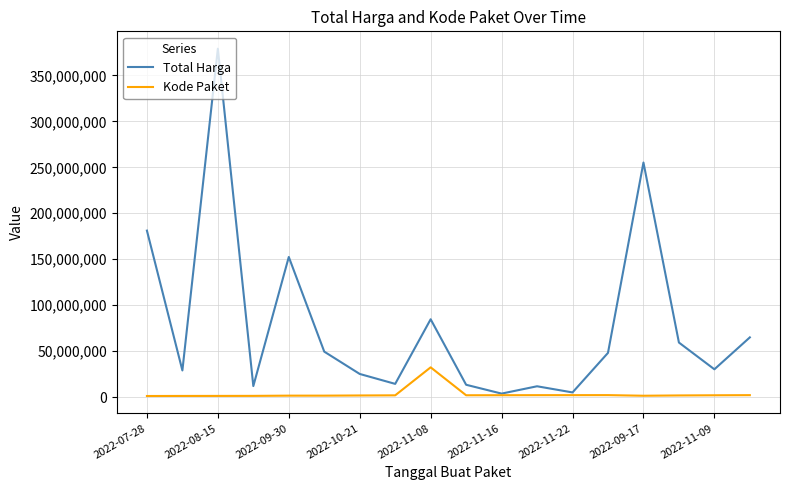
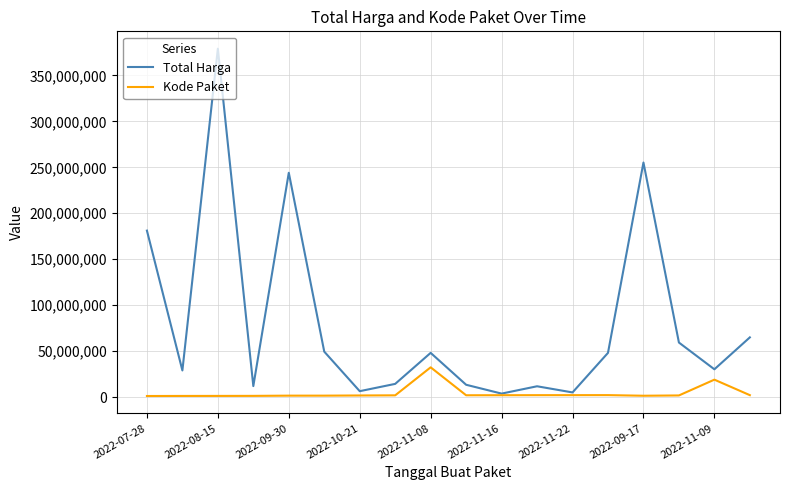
  {
    "Total Harga": {
      "2022-07-28": "180,000,000",
-     "2022-09-30": "150,000,000",
-     "2022-10-21": "30,000,000",
-     "2022-11-08": "80,000,000",
+     "2022-09-30": "240,000,000",
+     "2022-10-21": "10,000,000",
+     "2022-11-08": "50,000,000",
      "2022-09-17": "260,000,000",
      "2022-11-09": "30,000,000"
    },
    "Kode Paket": {
      "2022-07-28": "0",
      "2022-08-15": "0",
      "2022-09-30": "0",
      "2022-10-21": "0",
      "2022-11-08": "30,000,000",
      "2022-09-17": "0",
-     "2022-11-09": "0"
+     "2022-11-09": "20,000,000"
    }
  }
